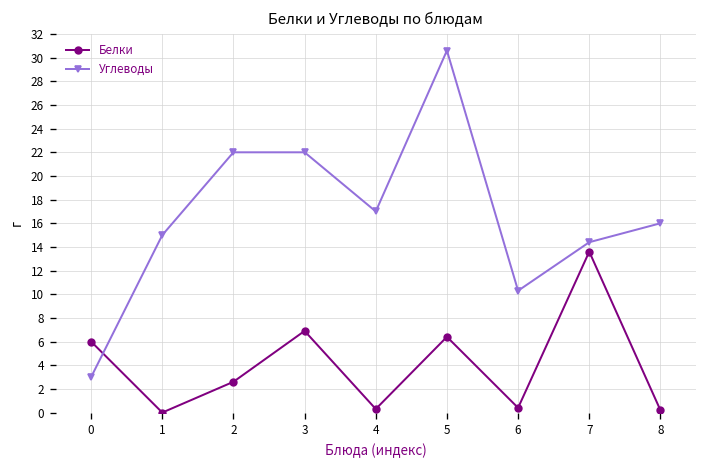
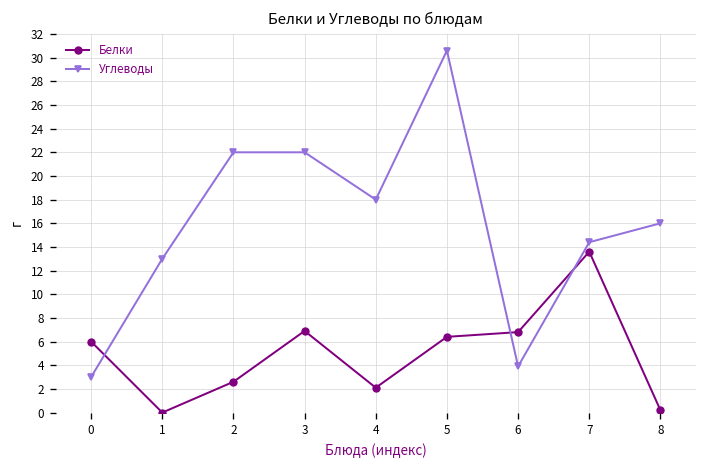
  {
    "Белки": {
      "0": 6,
      "1": 0,
      "2": 3,
      "3": 7,
-     "4": 0,
+     "4": 2,
      "5": 6,
-     "6": 0,
+     "6": 7,
      "7": 14,
      "8": 0
    },
    "Углеводы": {
      "0": 3,
-     "1": 15,
+     "1": 13,
      "2": 22,
      "3": 22,
-     "4": 17,
+     "4": 18,
      "5": 31,
-     "6": 10,
+     "6": 4,
      "7": 14,
      "8": 16
    }
  }
